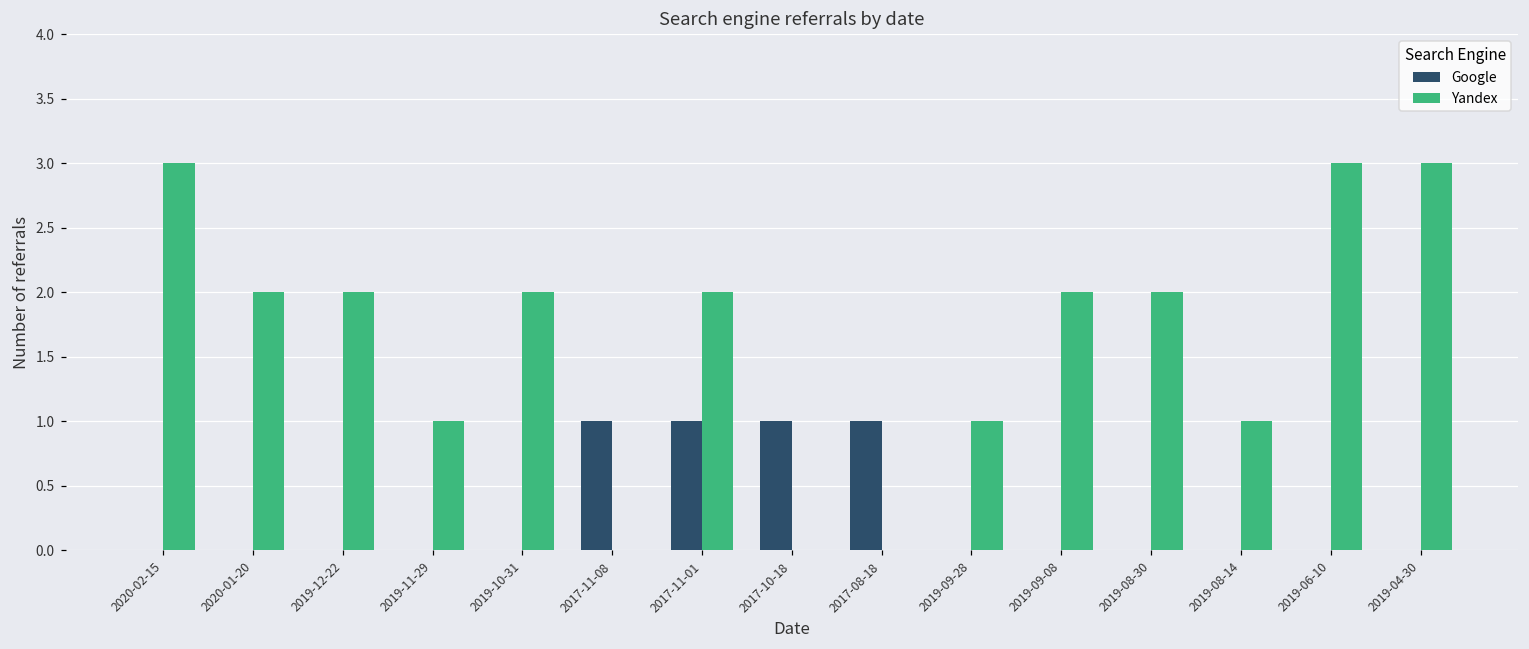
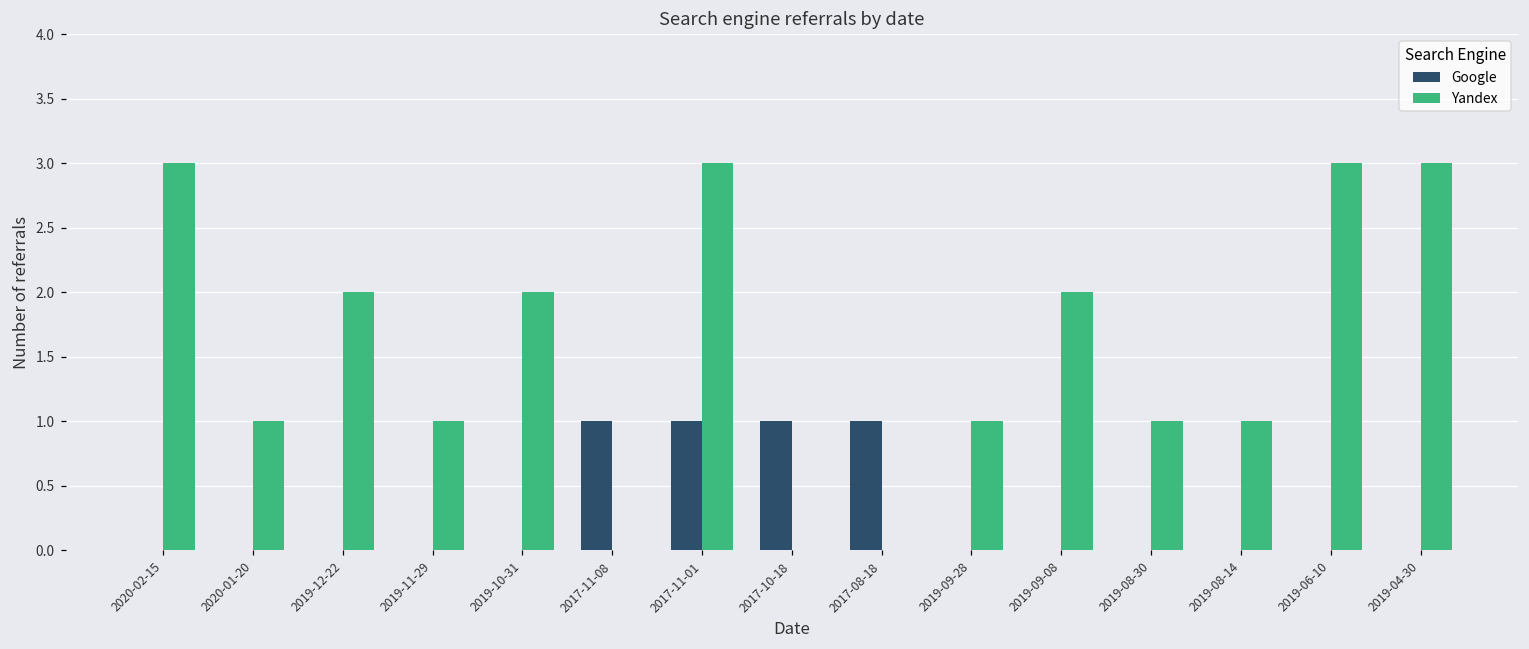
  {
    "Google": {
      "2020-02-15": 0,
      "2020-01-20": 0,
      "2019-12-22": 0,
      "2019-11-29": 0,
      "2019-10-31": 0,
      "2017-11-08": 1,
      "2017-11-01": 1,
      "2017-10-18": 1,
      "2017-08-18": 1,
      "2019-09-28": 0,
      "2019-09-08": 0,
      "2019-08-30": 0,
      "2019-08-14": 0,
      "2019-06-10": 0,
      "2019-04-30": 0
    },
    "Yandex": {
      "2020-02-15": 3,
-     "2020-01-20": 2,
+     "2020-01-20": 1,
      "2019-12-22": 2,
      "2019-11-29": 1,
      "2019-10-31": 2,
      "2017-11-08": 0,
-     "2017-11-01": 2,
+     "2017-11-01": 3,
      "2017-10-18": 0,
      "2017-08-18": 0,
      "2019-09-28": 1,
      "2019-09-08": 2,
-     "2019-08-30": 2,
+     "2019-08-30": 1,
      "2019-08-14": 1,
      "2019-06-10": 3,
      "2019-04-30": 3
    }
  }
